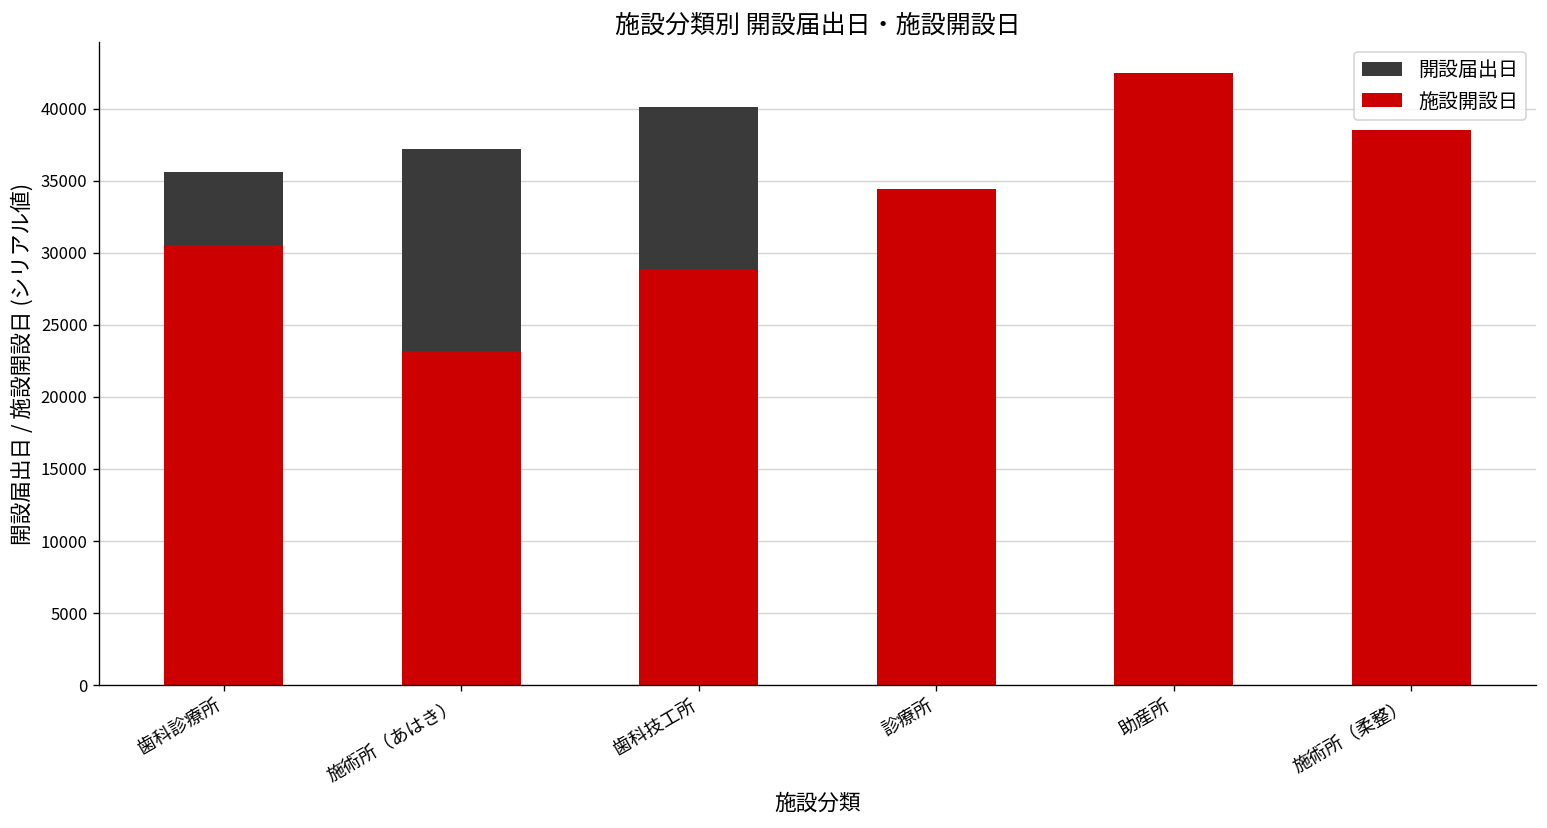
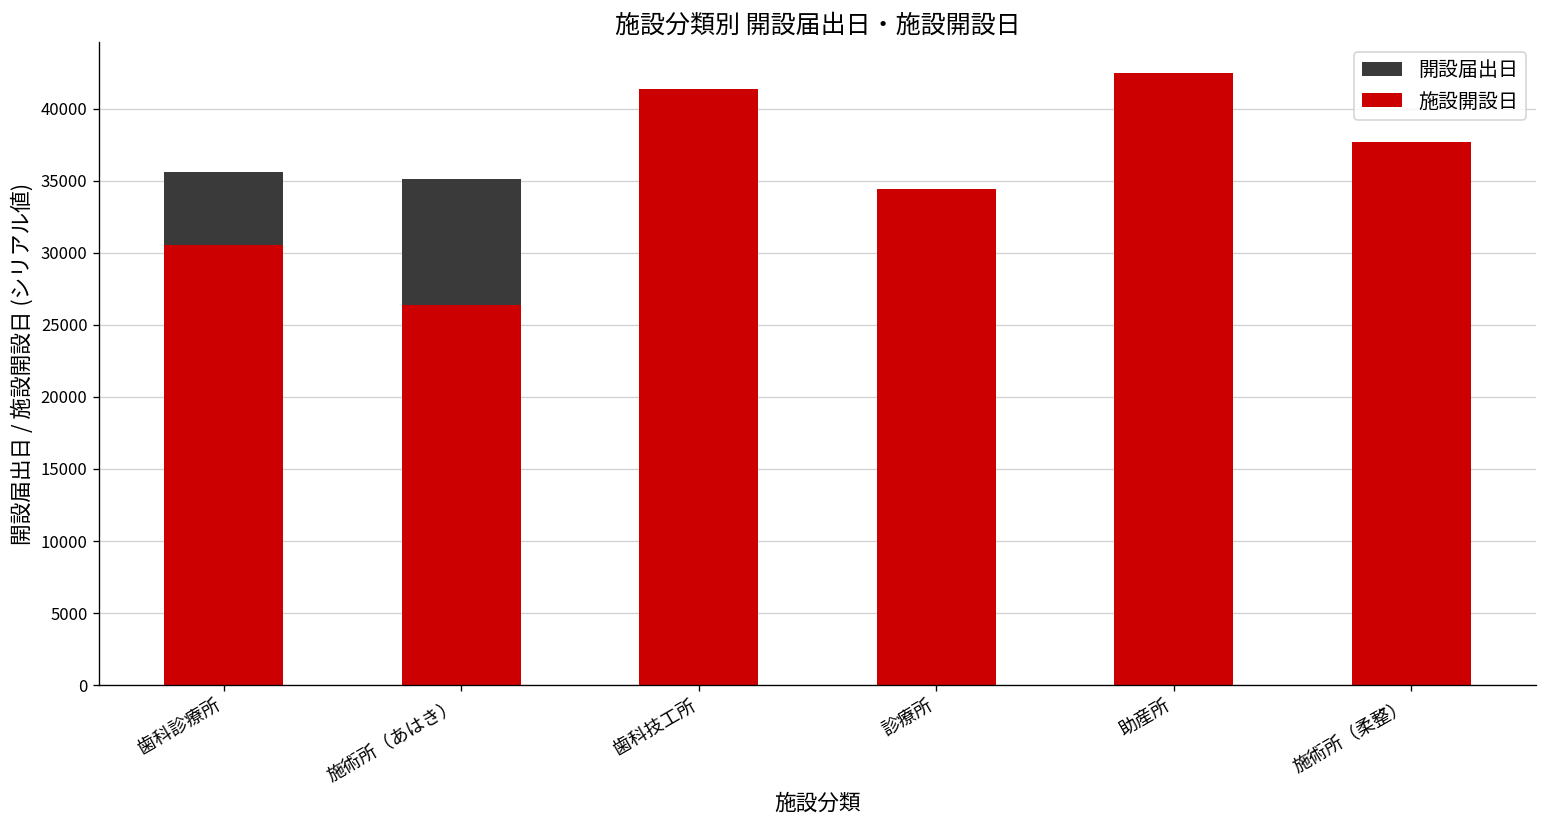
  {
    "開設届出日": {
      "歯科診療所": 35600,
-     "施術所（あはき）": 37200,
+     "施術所（あはき）": 35100,
      "助産所": 42500
    },
    "施設開設日": {
-     "施術所（あはき）": 23200,
-     "歯科技工所": 28900,
+     "施術所（あはき）": 26400,
+     "歯科技工所": 41400,
      "診療所": 34400,
      "助産所": 42500,
-     "施術所（柔整）": 38500
+     "施術所（柔整）": 37700
    }
  }
